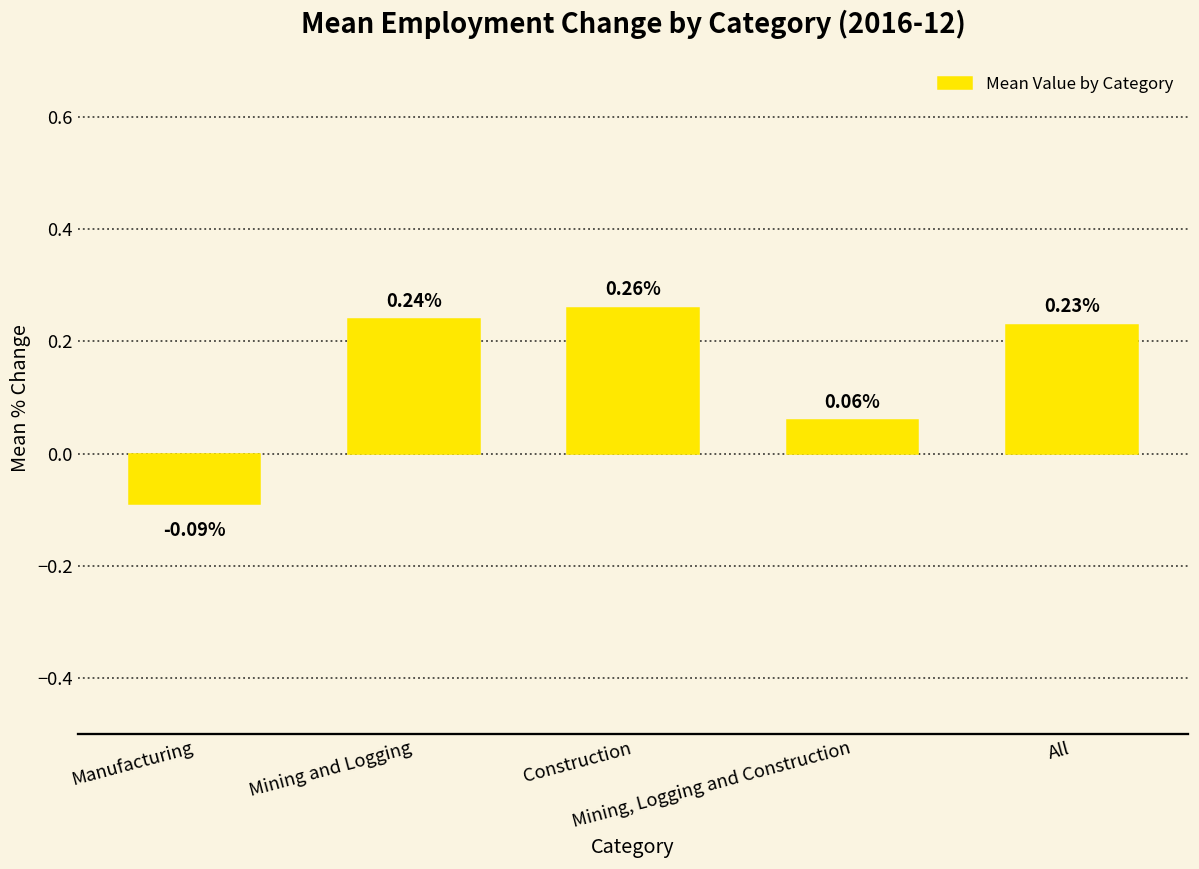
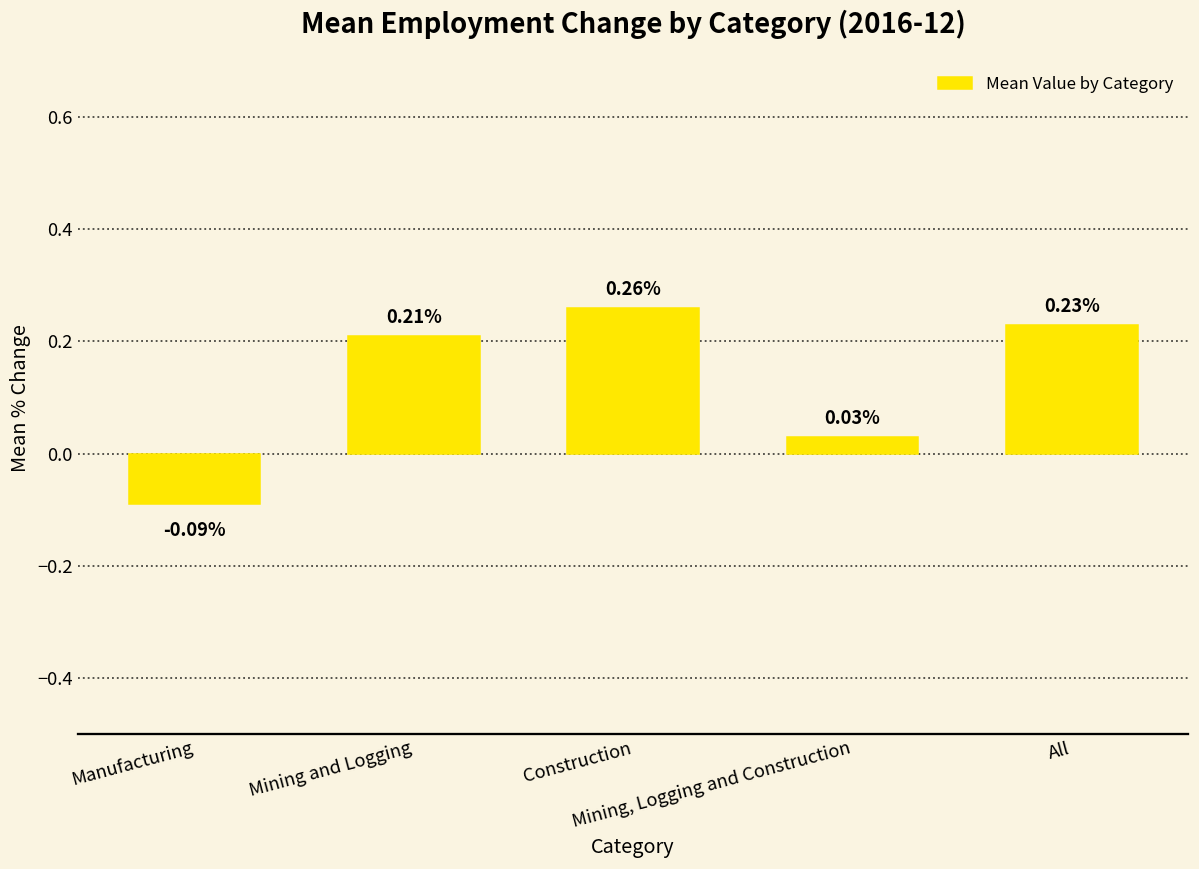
  {
    "Manufacturing": "-0.09%",
-   "Mining and Logging": "0.24%",
+   "Mining and Logging": "0.21%",
    "Construction": "0.26%",
-   "Mining, Logging and Construction": "0.06%",
+   "Mining, Logging and Construction": "0.03%",
    "All": "0.23%"
  }
